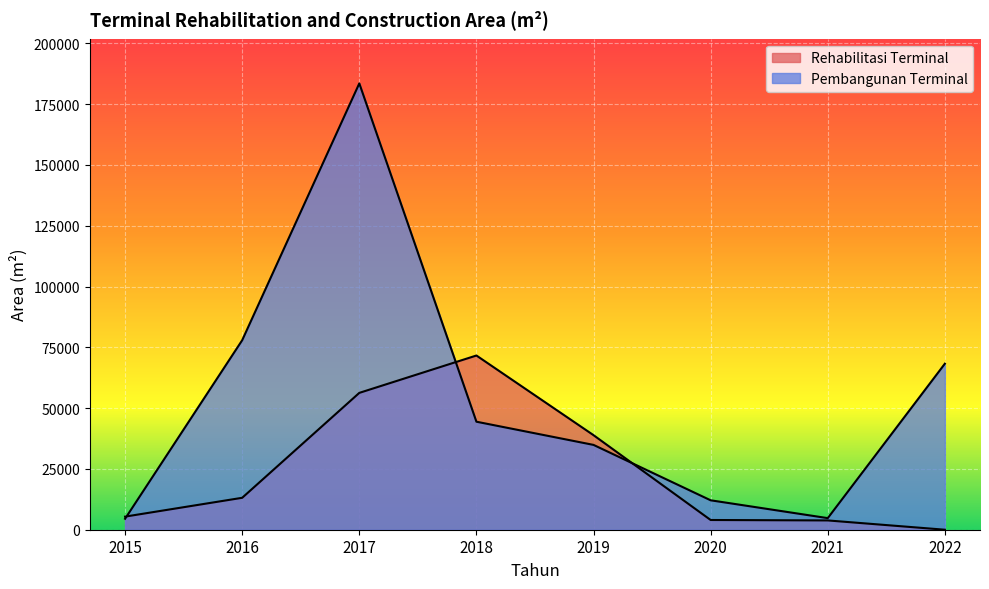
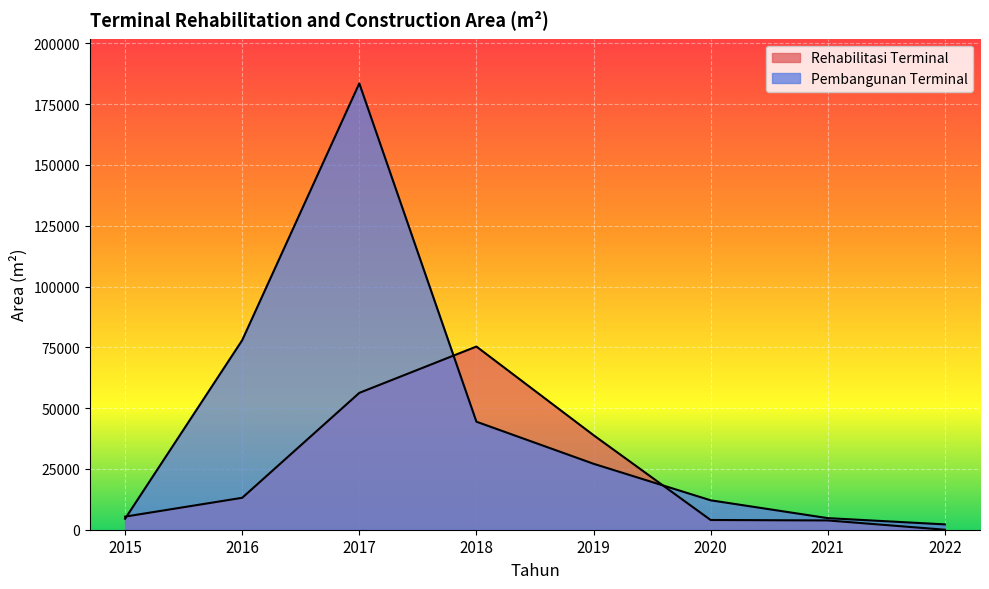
  {
    "Rehabilitasi Terminal": {
      "2016": 13000,
      "2017": 56000,
-     "2018": 72000,
+     "2018": 75000,
      "2019": 39000,
      "2020": 4000,
      "2022": 0
    },
    "Pembangunan Terminal": {
      "2016": 78000,
      "2017": 184000,
      "2018": 44000,
-     "2019": 35000,
+     "2019": 27000,
      "2020": 12000,
-     "2022": 68000
+     "2022": 2000
    }
  }
